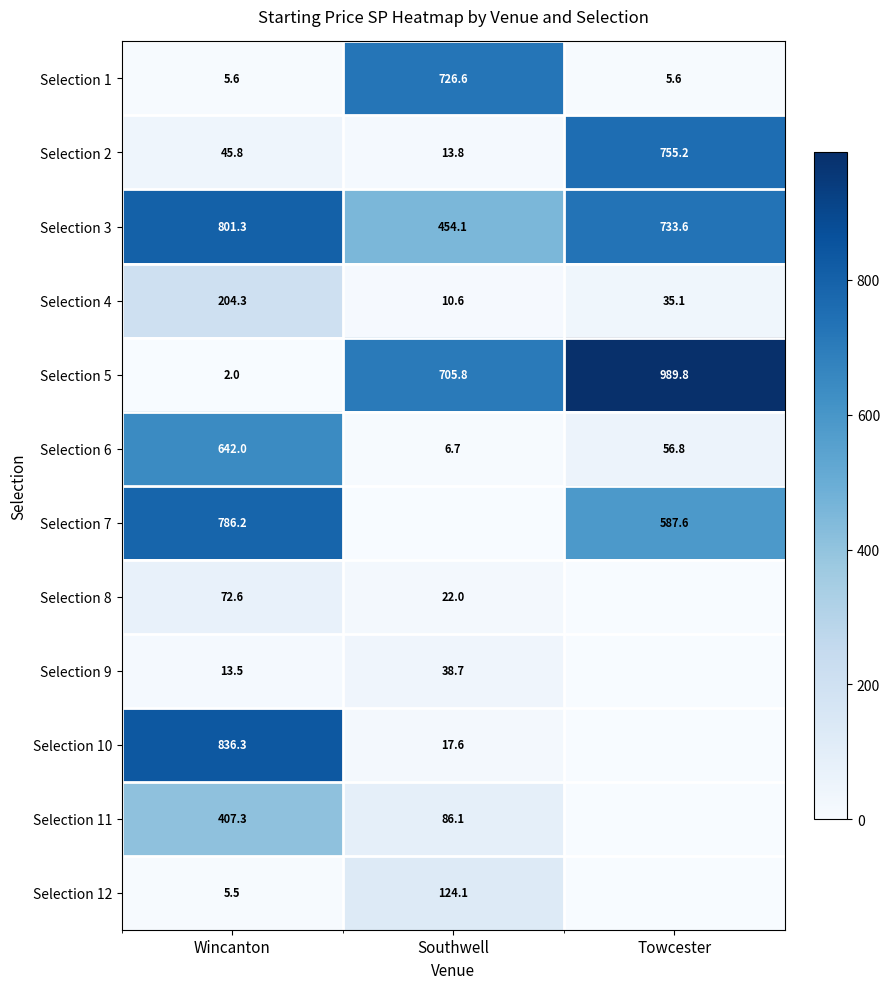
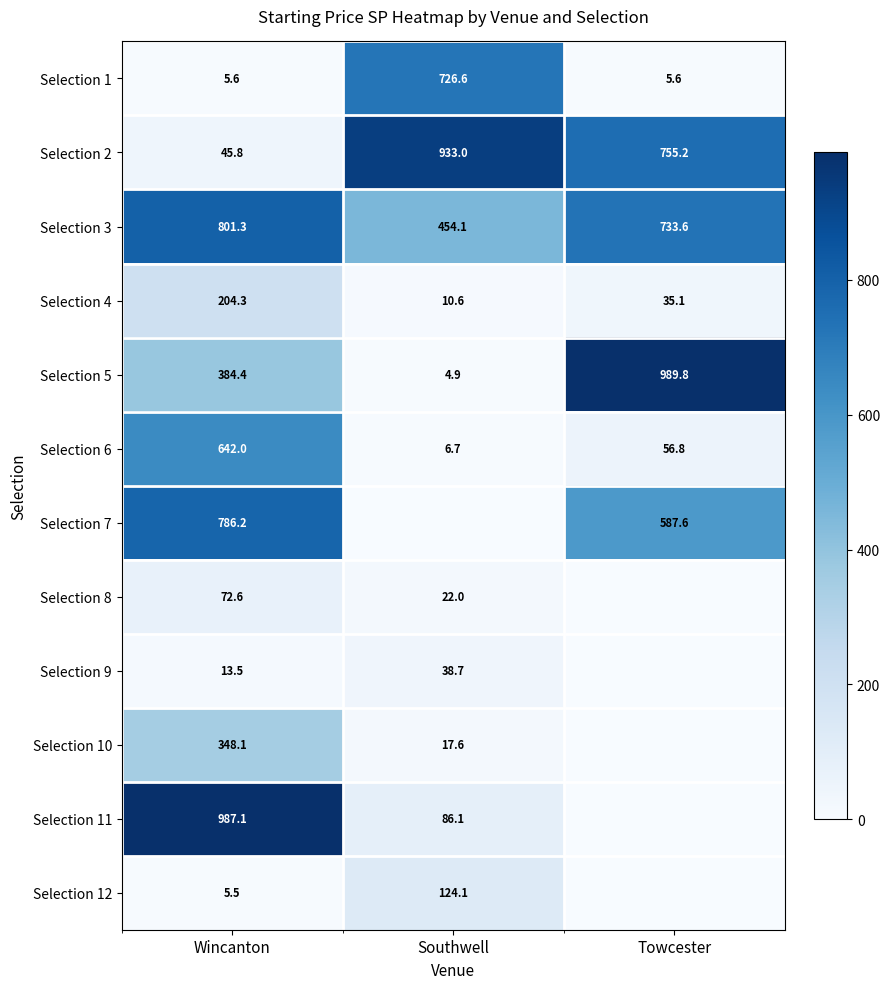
  {
    "Selection 1": {
      "Wincanton": 5.6,
      "Southwell": 726.6,
      "Towcester": 5.6
    },
    "Selection 2": {
      "Wincanton": 45.8,
-     "Southwell": 13.8,
+     "Southwell": 933.0,
      "Towcester": 755.2
    },
    "Selection 3": {
      "Wincanton": 801.3,
      "Southwell": 454.1,
      "Towcester": 733.6
    },
    "Selection 4": {
      "Wincanton": 204.3,
      "Southwell": 10.6,
      "Towcester": 35.1
    },
    "Selection 5": {
-     "Wincanton": 2.0,
-     "Southwell": 705.8,
+     "Wincanton": 384.4,
+     "Southwell": 4.9,
      "Towcester": 989.8
    },
    "Selection 6": {
      "Wincanton": 642.0,
      "Southwell": 6.7,
      "Towcester": 56.8
    },
    "Selection 7": {
      "Wincanton": 786.2,
      "Towcester": 587.6
    },
    "Selection 8": {
      "Wincanton": 72.6,
      "Southwell": 22.0
    },
    "Selection 9": {
      "Wincanton": 13.5,
      "Southwell": 38.7
    },
    "Selection 10": {
-     "Wincanton": 836.3,
+     "Wincanton": 348.1,
      "Southwell": 17.6
    },
    "Selection 11": {
-     "Wincanton": 407.3,
+     "Wincanton": 987.1,
      "Southwell": 86.1
    },
    "Selection 12": {
      "Wincanton": 5.5,
      "Southwell": 124.1
    }
  }
